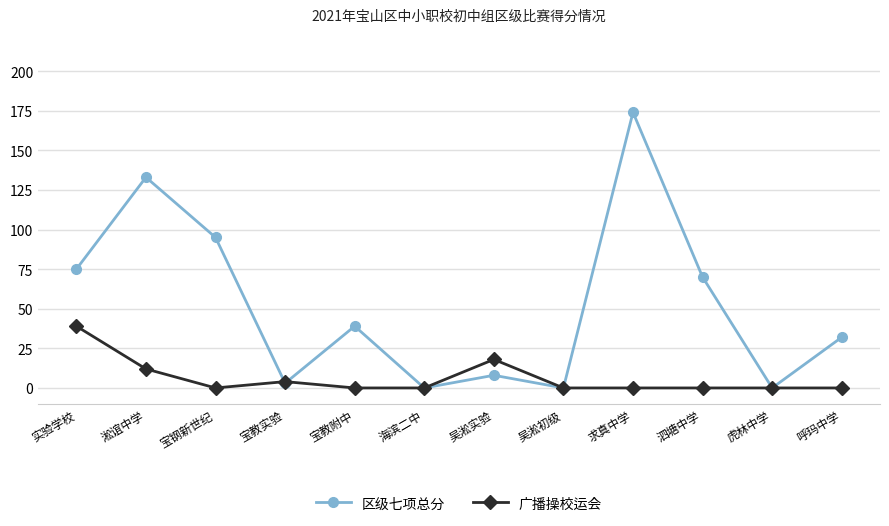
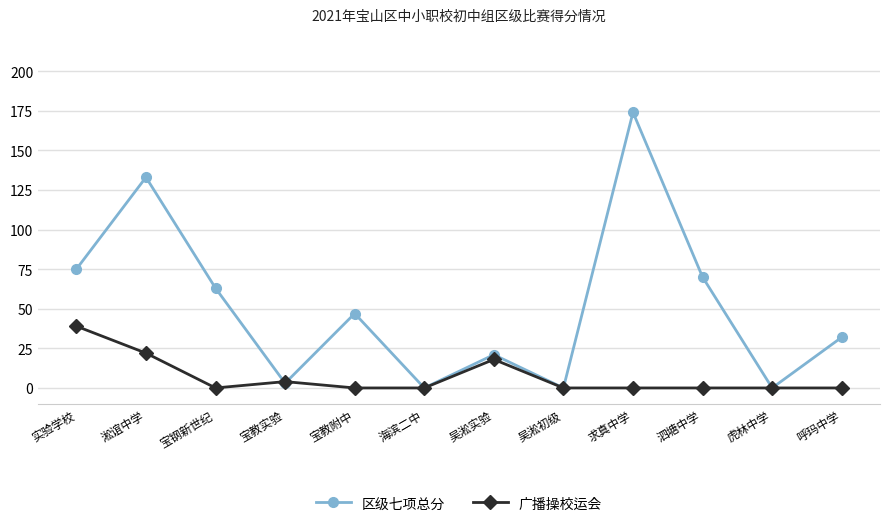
  {
    "区级七项总分": {
      "实验学校": 75,
      "淞谊中学": 133,
-     "宝钢新世纪": 95,
-     "宝教附中": 39,
-     "吴淞实验": 8,
+     "宝钢新世纪": 63,
+     "宝教附中": 47,
+     "吴淞实验": 21,
      "求真中学": 174,
      "泗塘中学": 70,
      "呼玛中学": 32
    },
    "广播操校运会": {
      "实验学校": 39,
-     "淞谊中学": 12,
+     "淞谊中学": 22,
      "宝钢新世纪": 0,
      "宝教附中": 0,
      "吴淞实验": 18,
      "求真中学": 0,
      "泗塘中学": 0,
      "呼玛中学": 0
    }
  }
